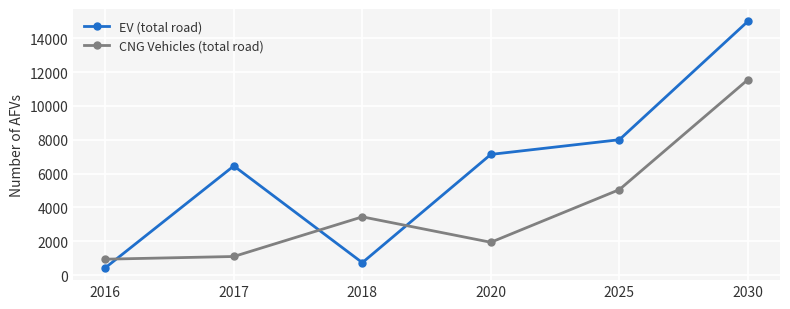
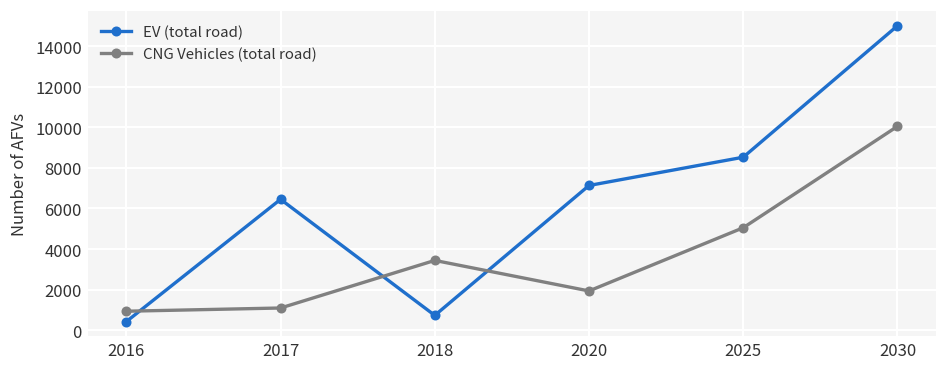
  {
    "EV (total road)": {
      "2016": 400,
      "2017": 6500,
      "2018": 700,
      "2020": 7100,
-     "2025": 8000,
+     "2025": 8500,
      "2030": 15000
    },
    "CNG Vehicles (total road)": {
      "2016": 900,
      "2017": 1100,
      "2018": 3400,
      "2020": 1900,
      "2025": 5100,
-     "2030": 11600
+     "2030": 10000
    }
  }
